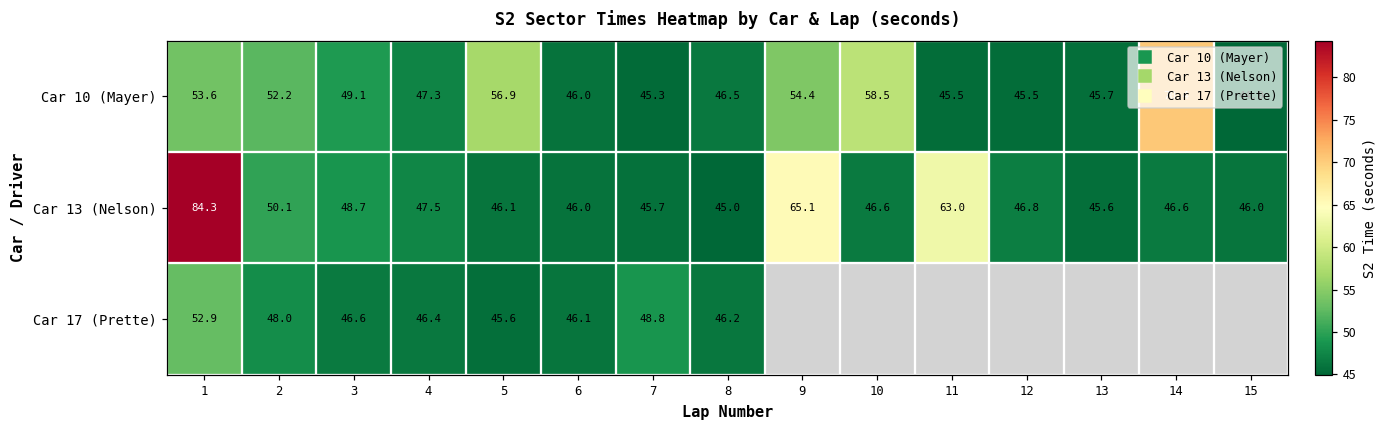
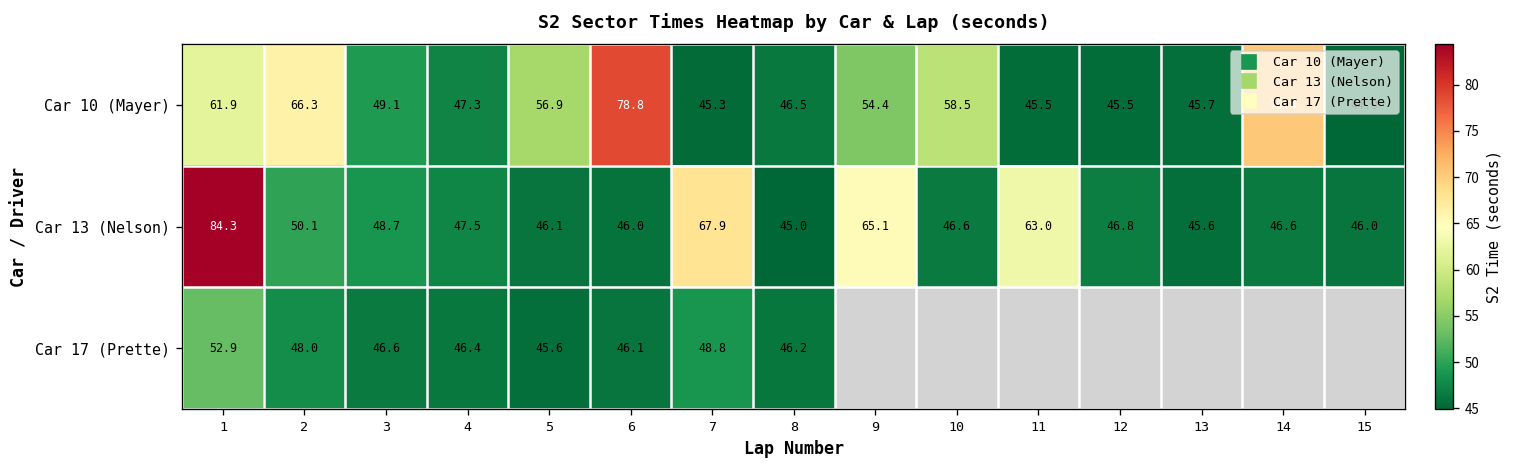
  {
    "Car 10 (Mayer)": {
-     "1": 53.6,
-     "2": 52.2,
+     "1": 61.9,
+     "2": 66.3,
      "3": 49.1,
      "4": 47.3,
      "5": 56.9,
-     "6": 46.0,
+     "6": 78.8,
      "7": 45.3,
      "8": 46.5,
      "9": 54.4,
      "10": 58.5,
      "11": 45.5,
      "12": 45.5,
      "13": 45.7
    },
    "Car 13 (Nelson)": {
      "1": 84.3,
      "2": 50.1,
      "3": 48.7,
      "4": 47.5,
      "5": 46.1,
      "6": 46.0,
-     "7": 45.7,
+     "7": 67.9,
      "8": 45.0,
      "9": 65.1,
      "10": 46.6,
      "11": 63.0,
      "12": 46.8,
      "13": 45.6,
      "14": 46.6,
      "15": 46.0
    },
    "Car 17 (Prette)": {
      "1": 52.9,
      "2": 48.0,
      "3": 46.6,
      "4": 46.4,
      "5": 45.6,
      "6": 46.1,
      "7": 48.8,
      "8": 46.2
    }
  }
